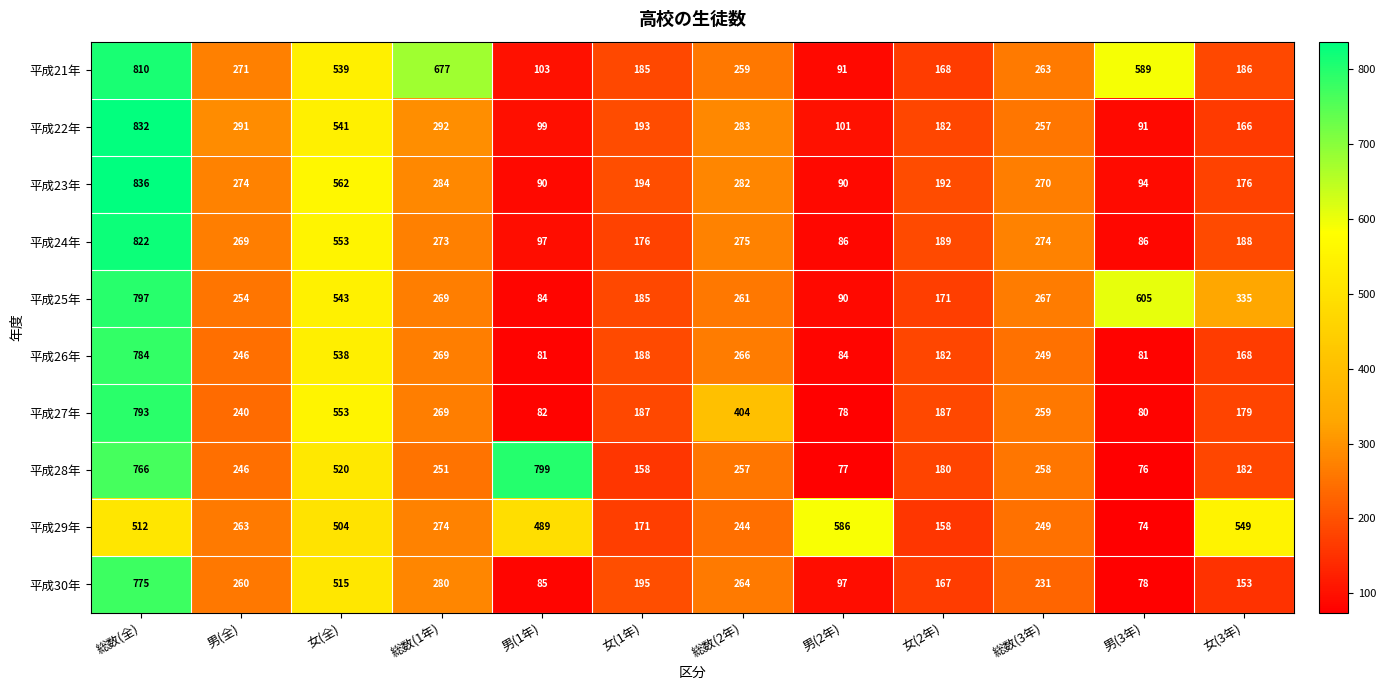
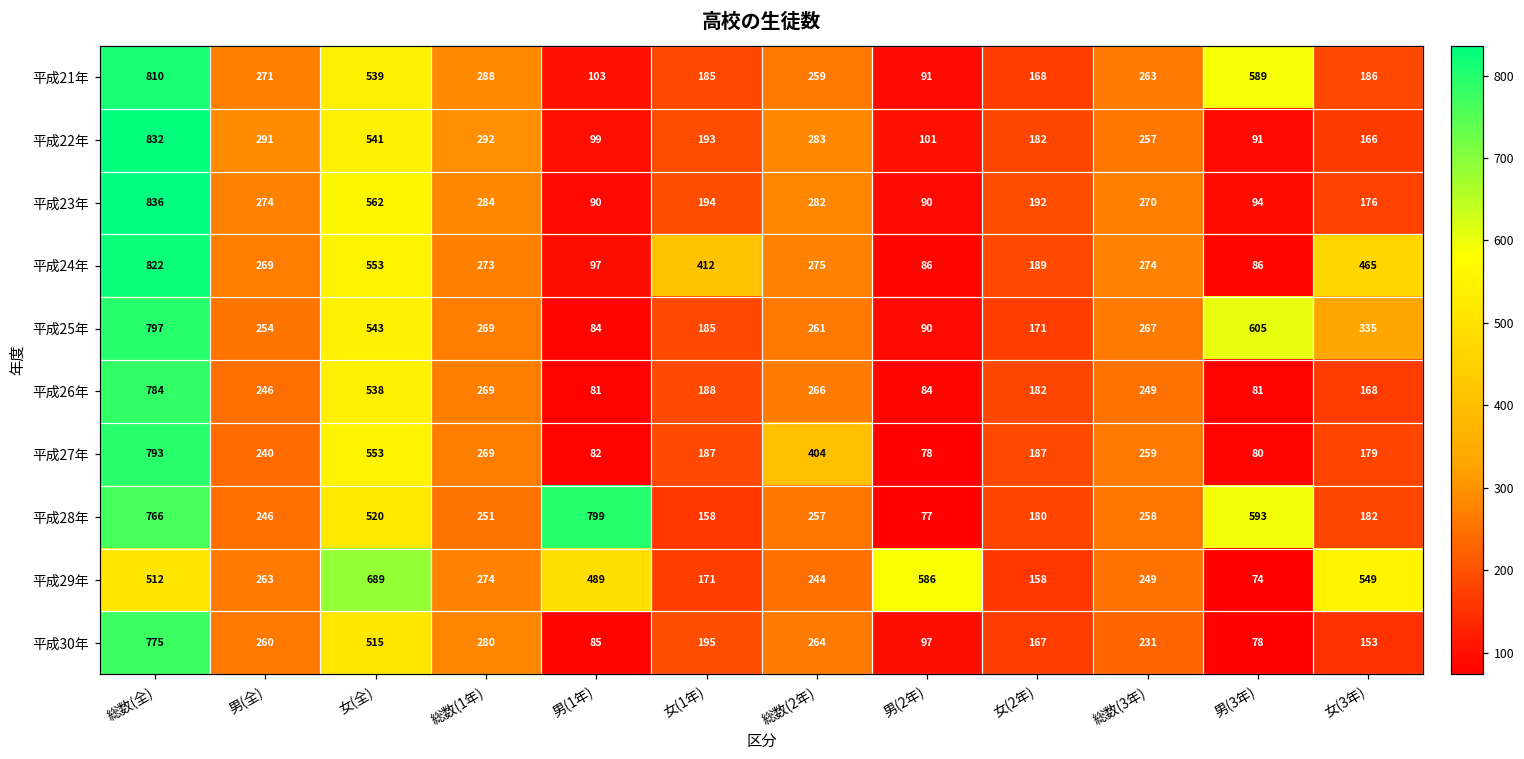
  {
    "平成21年": {
      "総数(全)": 810,
      "男(全)": 271,
      "女(全)": 539,
-     "総数(1年)": 677,
+     "総数(1年)": 288,
      "男(1年)": 103,
      "女(1年)": 185,
      "総数(2年)": 259,
      "男(2年)": 91,
      "女(2年)": 168,
      "総数(3年)": 263,
      "男(3年)": 589,
      "女(3年)": 186
    },
    "平成22年": {
      "総数(全)": 832,
      "男(全)": 291,
      "女(全)": 541,
      "総数(1年)": 292,
      "男(1年)": 99,
      "女(1年)": 193,
      "総数(2年)": 283,
      "男(2年)": 101,
      "女(2年)": 182,
      "総数(3年)": 257,
      "男(3年)": 91,
      "女(3年)": 166
    },
    "平成23年": {
      "総数(全)": 836,
      "男(全)": 274,
      "女(全)": 562,
      "総数(1年)": 284,
      "男(1年)": 90,
      "女(1年)": 194,
      "総数(2年)": 282,
      "男(2年)": 90,
      "女(2年)": 192,
      "総数(3年)": 270,
      "男(3年)": 94,
      "女(3年)": 176
    },
    "平成24年": {
      "総数(全)": 822,
      "男(全)": 269,
      "女(全)": 553,
      "総数(1年)": 273,
      "男(1年)": 97,
-     "女(1年)": 176,
+     "女(1年)": 412,
      "総数(2年)": 275,
      "男(2年)": 86,
      "女(2年)": 189,
      "総数(3年)": 274,
      "男(3年)": 86,
-     "女(3年)": 188
+     "女(3年)": 465
    },
    "平成25年": {
      "総数(全)": 797,
      "男(全)": 254,
      "女(全)": 543,
      "総数(1年)": 269,
      "男(1年)": 84,
      "女(1年)": 185,
      "総数(2年)": 261,
      "男(2年)": 90,
      "女(2年)": 171,
      "総数(3年)": 267,
      "男(3年)": 605,
      "女(3年)": 335
    },
    "平成26年": {
      "総数(全)": 784,
      "男(全)": 246,
      "女(全)": 538,
      "総数(1年)": 269,
      "男(1年)": 81,
      "女(1年)": 188,
      "総数(2年)": 266,
      "男(2年)": 84,
      "女(2年)": 182,
      "総数(3年)": 249,
      "男(3年)": 81,
      "女(3年)": 168
    },
    "平成27年": {
      "総数(全)": 793,
      "男(全)": 240,
      "女(全)": 553,
      "総数(1年)": 269,
      "男(1年)": 82,
      "女(1年)": 187,
      "総数(2年)": 404,
      "男(2年)": 78,
      "女(2年)": 187,
      "総数(3年)": 259,
      "男(3年)": 80,
      "女(3年)": 179
    },
    "平成28年": {
      "総数(全)": 766,
      "男(全)": 246,
      "女(全)": 520,
      "総数(1年)": 251,
      "男(1年)": 799,
      "女(1年)": 158,
      "総数(2年)": 257,
      "男(2年)": 77,
      "女(2年)": 180,
      "総数(3年)": 258,
-     "男(3年)": 76,
+     "男(3年)": 593,
      "女(3年)": 182
    },
    "平成29年": {
      "総数(全)": 512,
      "男(全)": 263,
-     "女(全)": 504,
+     "女(全)": 689,
      "総数(1年)": 274,
      "男(1年)": 489,
      "女(1年)": 171,
      "総数(2年)": 244,
      "男(2年)": 586,
      "女(2年)": 158,
      "総数(3年)": 249,
      "男(3年)": 74,
      "女(3年)": 549
    },
    "平成30年": {
      "総数(全)": 775,
      "男(全)": 260,
      "女(全)": 515,
      "総数(1年)": 280,
      "男(1年)": 85,
      "女(1年)": 195,
      "総数(2年)": 264,
      "男(2年)": 97,
      "女(2年)": 167,
      "総数(3年)": 231,
      "男(3年)": 78,
      "女(3年)": 153
    }
  }
